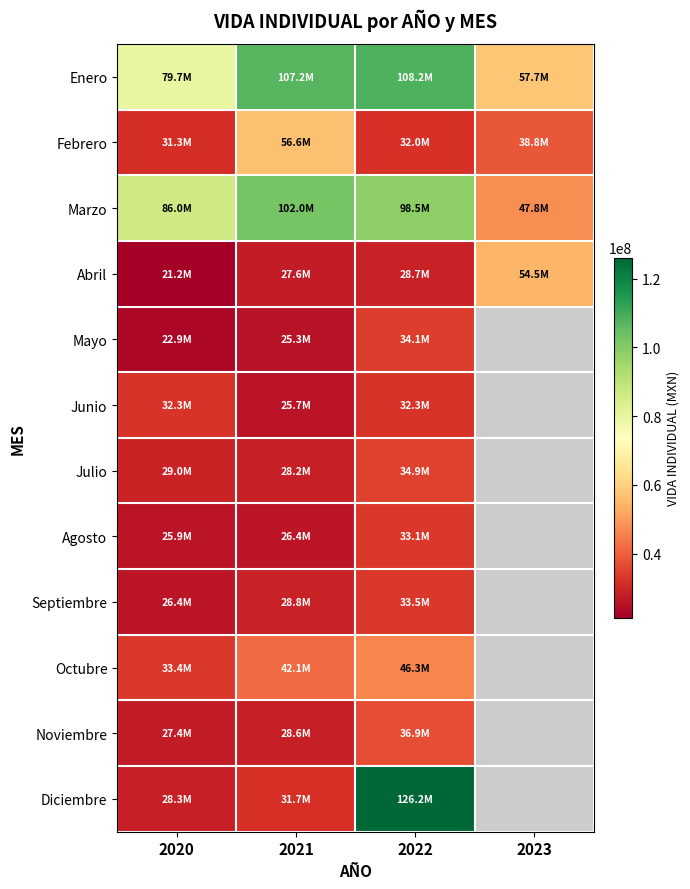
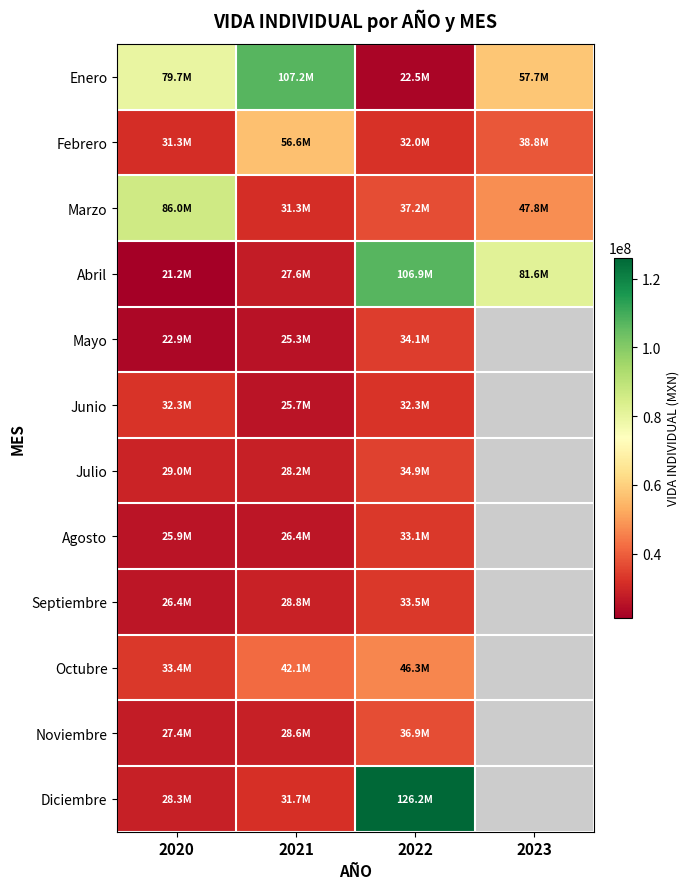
  {
    "Enero": {
      "2020": "79.7M",
      "2021": "107.2M",
-     "2022": "108.2M",
+     "2022": "22.5M",
      "2023": "57.7M"
    },
    "Febrero": {
      "2020": "31.3M",
      "2021": "56.6M",
      "2022": "32.0M",
      "2023": "38.8M"
    },
    "Marzo": {
      "2020": "86.0M",
-     "2021": "102.0M",
-     "2022": "98.5M",
+     "2021": "31.3M",
+     "2022": "37.2M",
      "2023": "47.8M"
    },
    "Abril": {
      "2020": "21.2M",
      "2021": "27.6M",
-     "2022": "28.7M",
-     "2023": "54.5M"
+     "2022": "106.9M",
+     "2023": "81.6M"
    },
    "Mayo": {
      "2020": "22.9M",
      "2021": "25.3M",
      "2022": "34.1M"
    },
    "Junio": {
      "2020": "32.3M",
      "2021": "25.7M",
      "2022": "32.3M"
    },
    "Julio": {
      "2020": "29.0M",
      "2021": "28.2M",
      "2022": "34.9M"
    },
    "Agosto": {
      "2020": "25.9M",
      "2021": "26.4M",
      "2022": "33.1M"
    },
    "Septiembre": {
      "2020": "26.4M",
      "2021": "28.8M",
      "2022": "33.5M"
    },
    "Octubre": {
      "2020": "33.4M",
      "2021": "42.1M",
      "2022": "46.3M"
    },
    "Noviembre": {
      "2020": "27.4M",
      "2021": "28.6M",
      "2022": "36.9M"
    },
    "Diciembre": {
      "2020": "28.3M",
      "2021": "31.7M",
      "2022": "126.2M"
    }
  }
